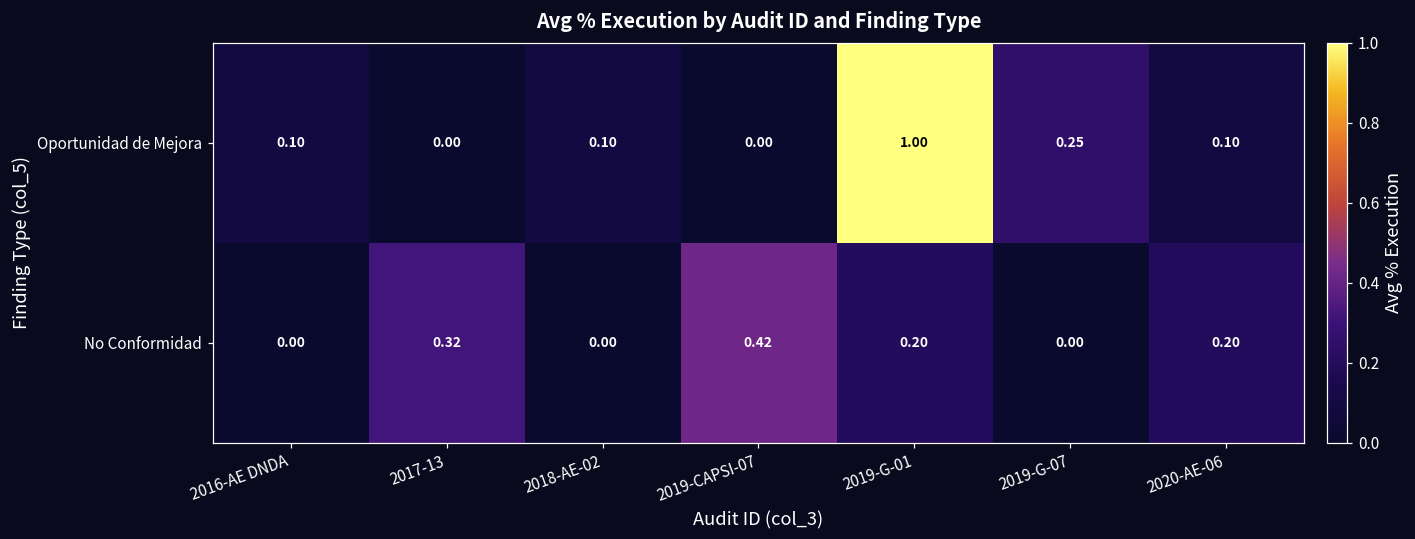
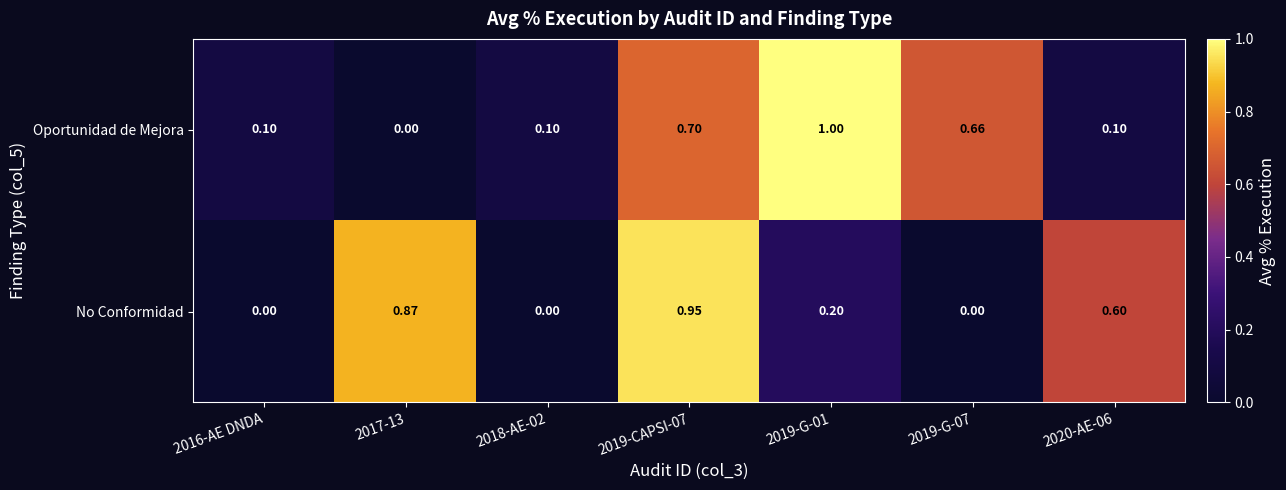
  {
    "Oportunidad de Mejora": {
      "2016-AE DNDA": 0.10,
      "2017-13": 0.00,
      "2018-AE-02": 0.10,
-     "2019-CAPSI-07": 0.00,
+     "2019-CAPSI-07": 0.70,
      "2019-G-01": 1.00,
-     "2019-G-07": 0.25,
+     "2019-G-07": 0.66,
      "2020-AE-06": 0.10
    },
    "No Conformidad": {
      "2016-AE DNDA": 0.00,
-     "2017-13": 0.32,
+     "2017-13": 0.87,
      "2018-AE-02": 0.00,
-     "2019-CAPSI-07": 0.42,
+     "2019-CAPSI-07": 0.95,
      "2019-G-01": 0.20,
      "2019-G-07": 0.00,
-     "2020-AE-06": 0.20
+     "2020-AE-06": 0.60
    }
  }
